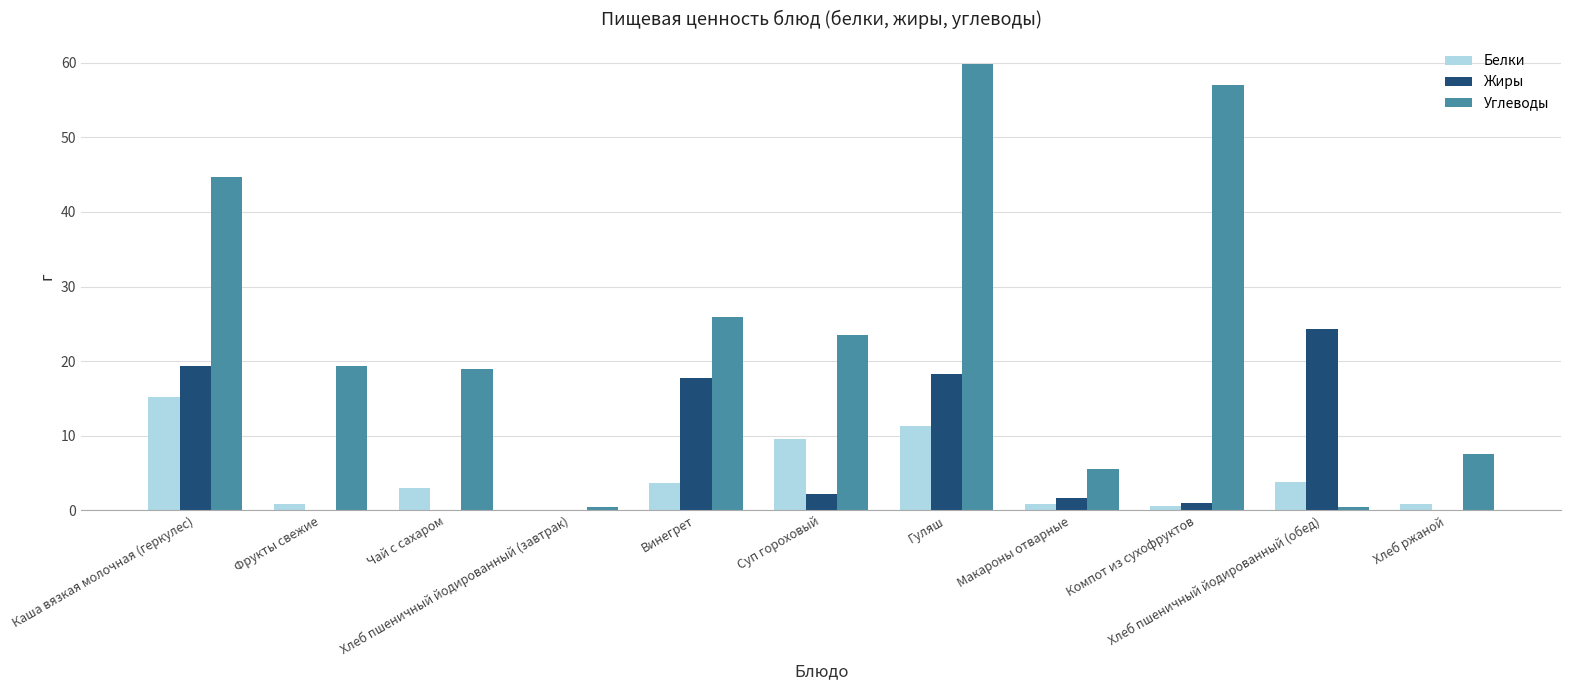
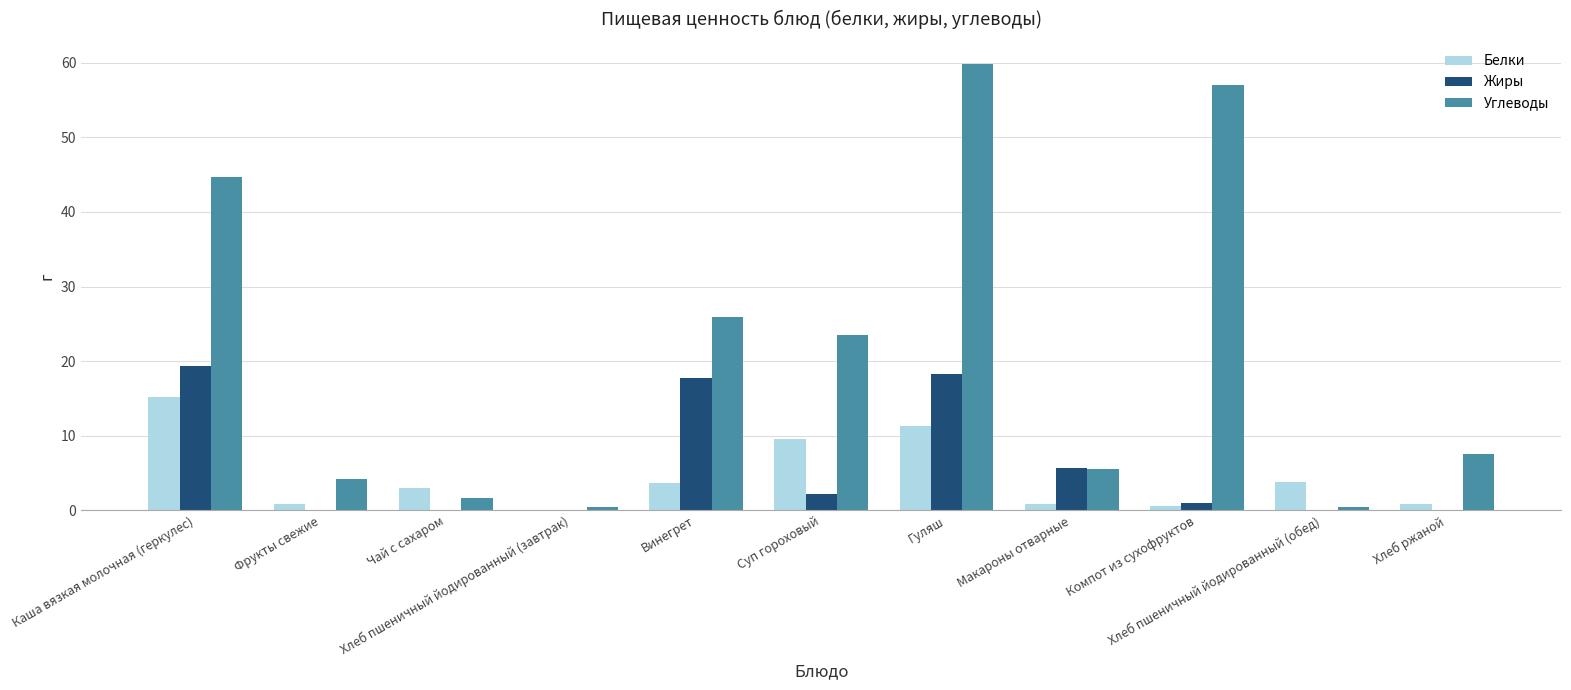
  {
    "Белки": {
      "Каша вязкая молочная (геркулес)": 15,
      "Фрукты свежие": 1,
      "Чай с сахаром": 3,
      "Винегрет": 4,
      "Суп гороховый": 10,
      "Гуляш": 11,
      "Макароны отварные": 1,
      "Компот из сухофруктов": 1,
      "Хлеб пшеничный йодированный (обед)": 4,
      "Хлеб ржаной": 1
    },
    "Жиры": {
      "Каша вязкая молочная (геркулес)": 19,
      "Чай с сахаром": 0,
      "Винегрет": 18,
      "Суп гороховый": 2,
      "Гуляш": 18,
-     "Макароны отварные": 2,
+     "Макароны отварные": 6,
      "Компот из сухофруктов": 1,
-     "Хлеб пшеничный йодированный (обед)": 24
+     "Хлеб пшеничный йодированный (обед)": 0
    },
    "Углеводы": {
      "Каша вязкая молочная (геркулес)": 45,
-     "Фрукты свежие": 19,
-     "Чай с сахаром": 19,
+     "Фрукты свежие": 4,
+     "Чай с сахаром": 2,
      "Хлеб пшеничный йодированный (завтрак)": 0,
      "Винегрет": 26,
      "Суп гороховый": 23,
      "Гуляш": 60,
      "Макароны отварные": 6,
      "Компот из сухофруктов": 57,
      "Хлеб пшеничный йодированный (обед)": 0,
      "Хлеб ржаной": 8
    }
  }
